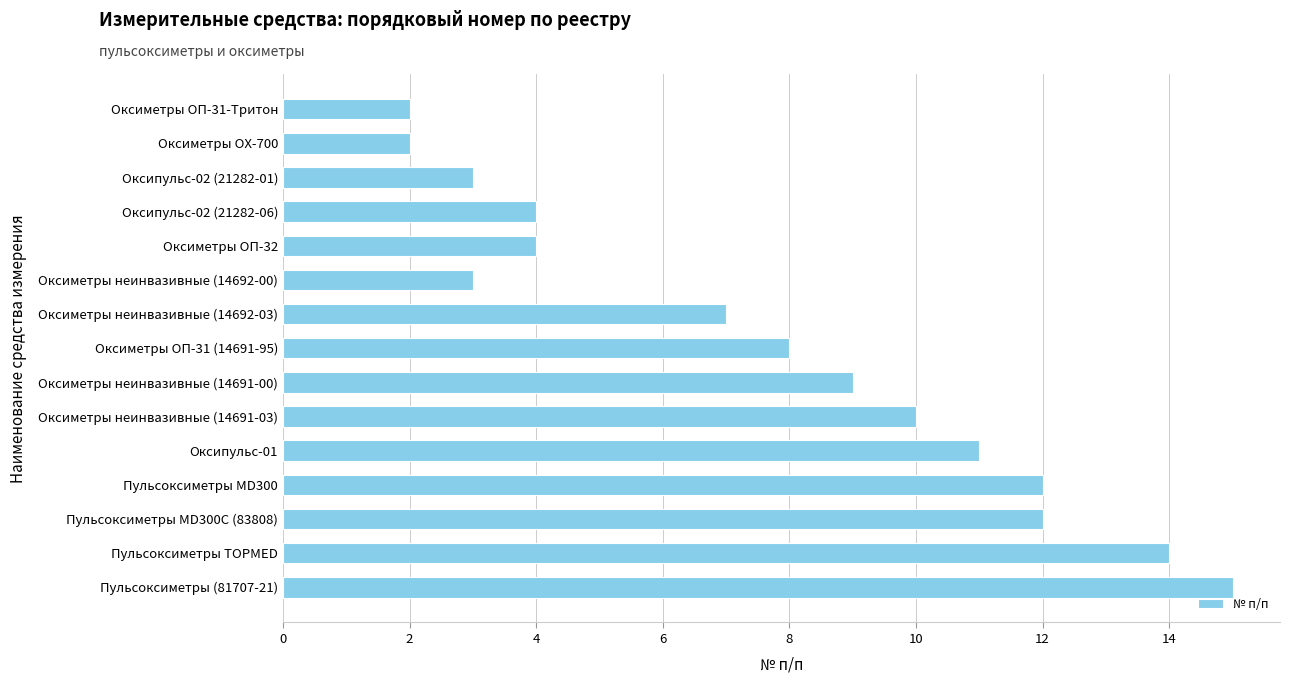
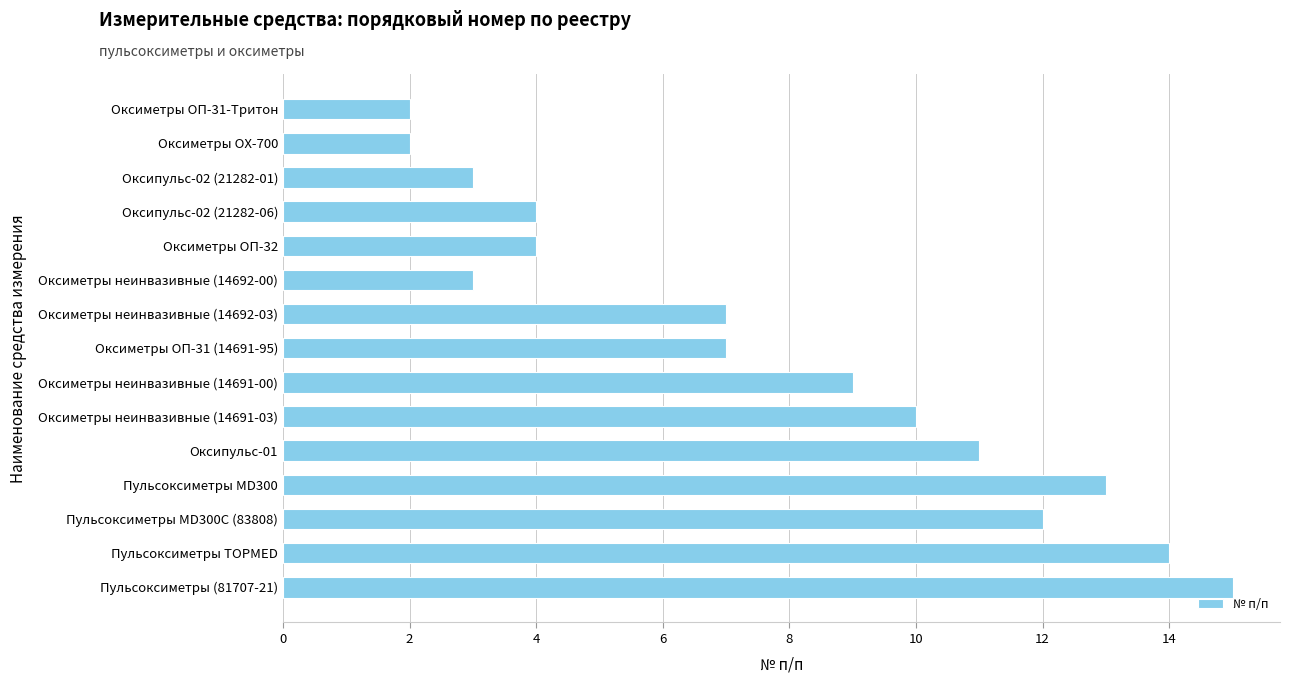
  {
    "Оксиметры ОП-31-Тритон": 2,
    "Оксиметры OX-700": 2,
    "Оксипульс-02 (21282-01)": 3,
    "Оксипульс-02 (21282-06)": 4,
    "Оксиметры ОП-32": 4,
    "Оксиметры неинвазивные (14692-00)": 3,
    "Оксиметры неинвазивные (14692-03)": 7,
-   "Оксиметры ОП-31 (14691-95)": 8,
+   "Оксиметры ОП-31 (14691-95)": 7,
    "Оксиметры неинвазивные (14691-00)": 9,
    "Оксиметры неинвазивные (14691-03)": 10,
    "Оксипульс-01": 11,
-   "Пульсоксиметры MD300": 12,
+   "Пульсоксиметры MD300": 13,
    "Пульсоксиметры MD300C (83808)": 12,
    "Пульсоксиметры TOPMED": 14,
    "Пульсоксиметры (81707-21)": 15
  }
